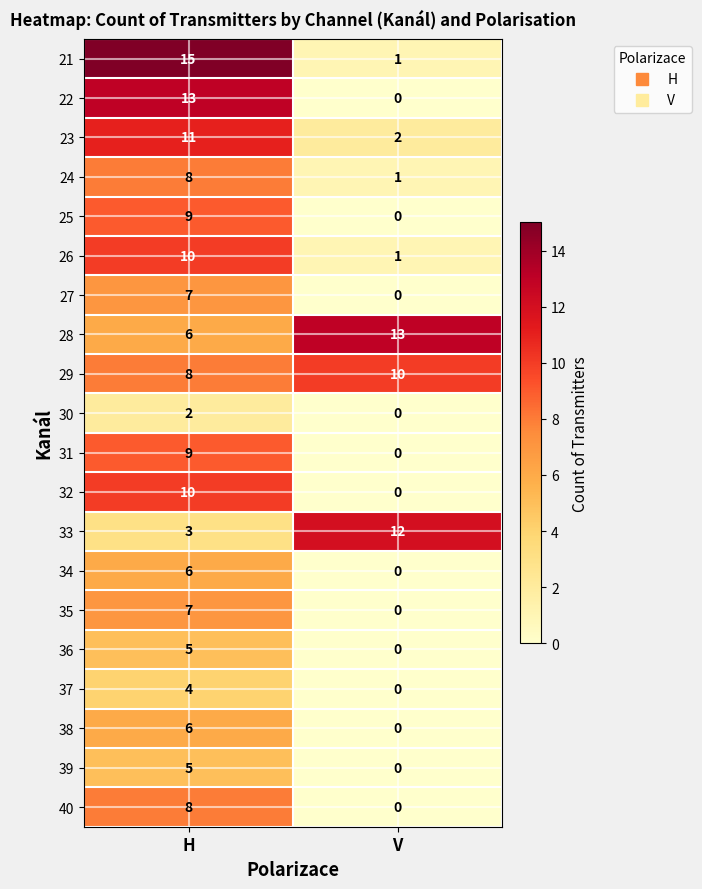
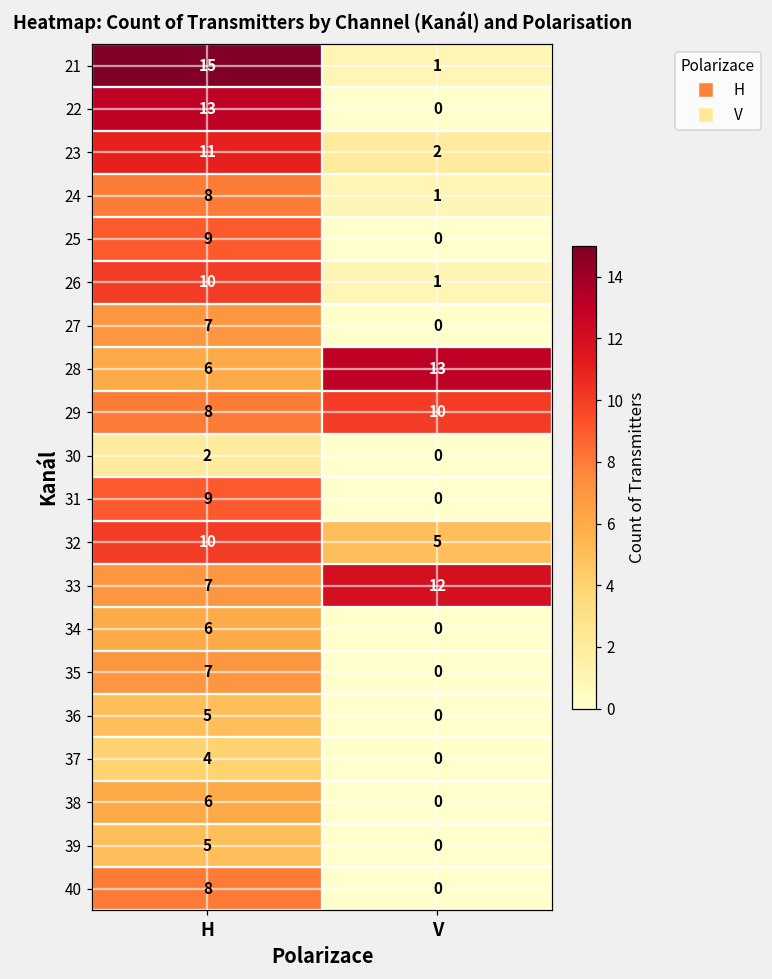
  {
    "21": {
      "H": 15,
      "V": 1
    },
    "22": {
      "H": 13,
      "V": 0
    },
    "23": {
      "H": 11,
      "V": 2
    },
    "24": {
      "H": 8,
      "V": 1
    },
    "25": {
      "H": 9,
      "V": 0
    },
    "26": {
      "H": 10,
      "V": 1
    },
    "27": {
      "H": 7,
      "V": 0
    },
    "28": {
      "H": 6,
      "V": 13
    },
    "29": {
      "H": 8,
      "V": 10
    },
    "30": {
      "H": 2,
      "V": 0
    },
    "31": {
      "H": 9,
      "V": 0
    },
    "32": {
      "H": 10,
-     "V": 0
+     "V": 5
    },
    "33": {
-     "H": 3,
+     "H": 7,
      "V": 12
    },
    "34": {
      "H": 6,
      "V": 0
    },
    "35": {
      "H": 7,
      "V": 0
    },
    "36": {
      "H": 5,
      "V": 0
    },
    "37": {
      "H": 4,
      "V": 0
    },
    "38": {
      "H": 6,
      "V": 0
    },
    "39": {
      "H": 5,
      "V": 0
    },
    "40": {
      "H": 8,
      "V": 0
    }
  }
